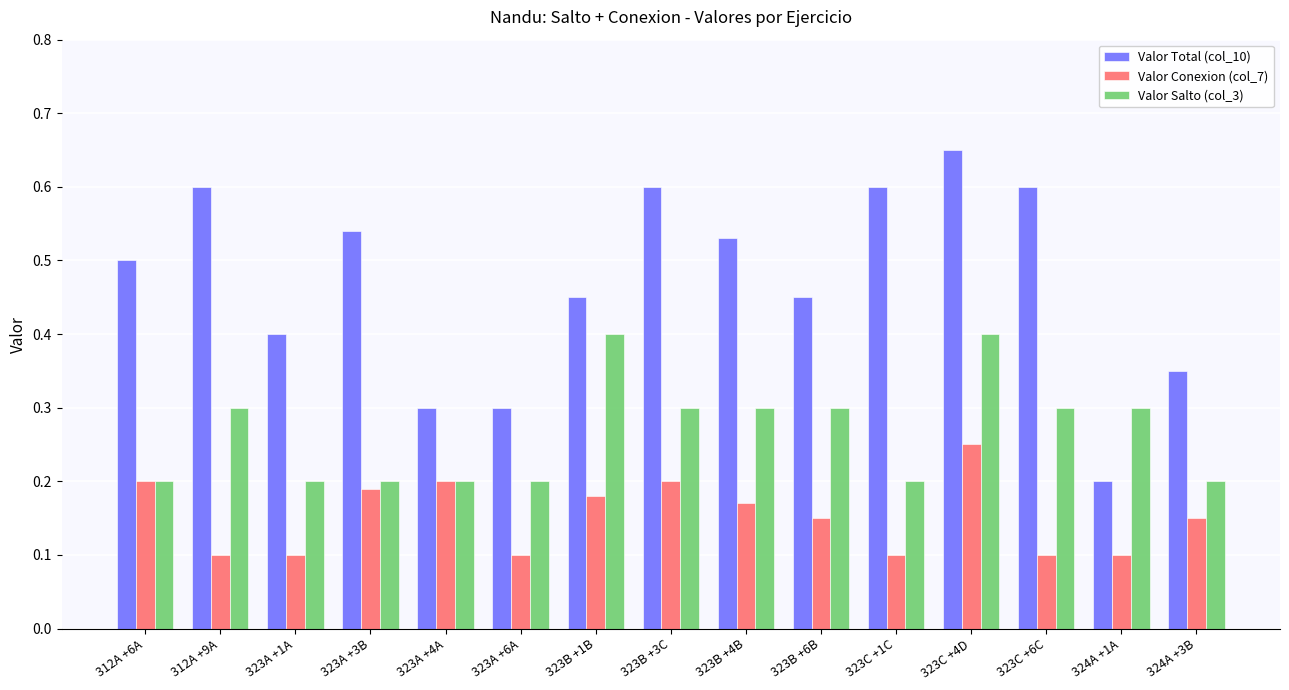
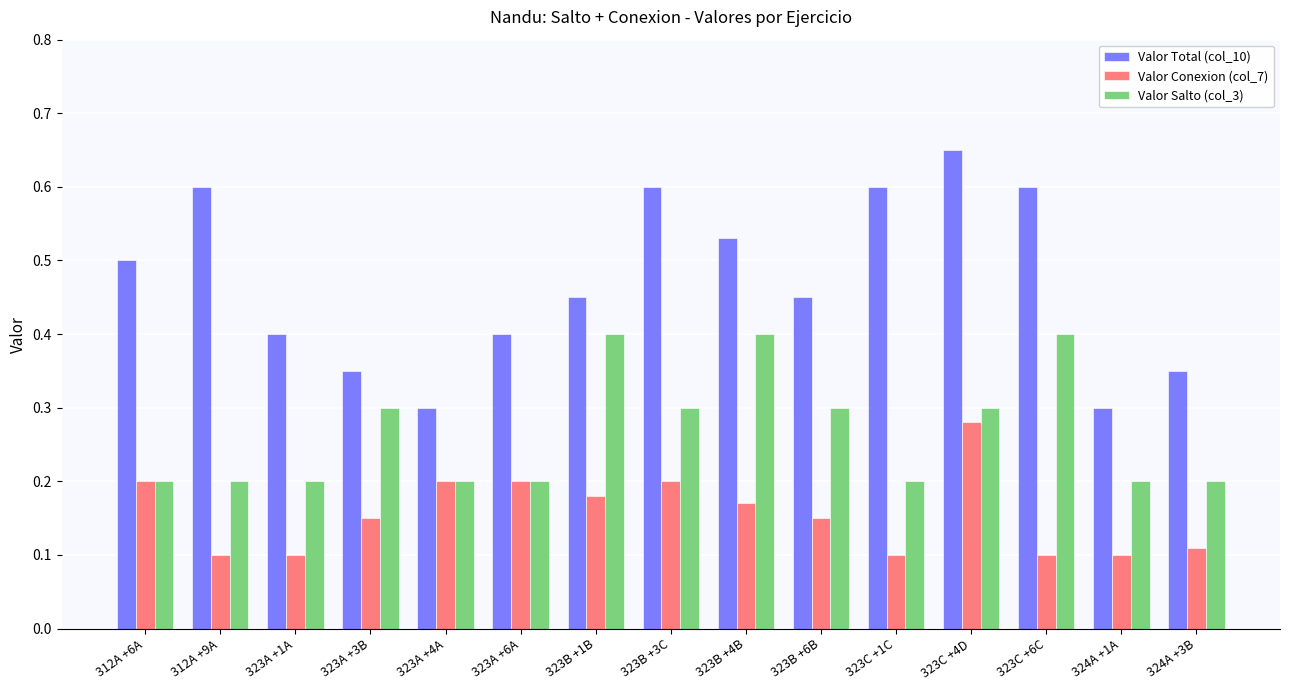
  {
    "Valor Total (col_10)": {
      "312A +6A": 0.50,
      "312A +9A": 0.60,
      "323A +1A": 0.40,
-     "323A +3B": 0.54,
+     "323A +3B": 0.35,
      "323A +4A": 0.30,
-     "323A +6A": 0.3,
+     "323A +6A": 0.4,
      "323B +1B": 0.45,
      "323B +3C": 0.60,
      "323B +4B": 0.53,
      "323B +6B": 0.45,
      "323C +1C": 0.60,
      "323C +4D": 0.65,
      "323C +6C": 0.60,
-     "324A +1A": 0.2,
+     "324A +1A": 0.3,
      "324A +3B": 0.35
    },
    "Valor Conexion (col_7)": {
      "312A +6A": 0.20,
      "312A +9A": 0.10,
      "323A +1A": 0.10,
-     "323A +3B": 0.19,
+     "323A +3B": 0.15,
      "323A +4A": 0.20,
-     "323A +6A": 0.1,
+     "323A +6A": 0.2,
      "323B +1B": 0.18,
      "323B +3C": 0.20,
      "323B +4B": 0.17,
      "323B +6B": 0.15,
      "323C +1C": 0.10,
-     "323C +4D": 0.25,
+     "323C +4D": 0.28,
      "323C +6C": 0.10,
      "324A +1A": 0.10,
-     "324A +3B": 0.15
+     "324A +3B": 0.11
    },
    "Valor Salto (col_3)": {
      "312A +6A": 0.2,
-     "312A +9A": 0.3,
+     "312A +9A": 0.2,
      "323A +1A": 0.2,
-     "323A +3B": 0.2,
+     "323A +3B": 0.3,
      "323A +4A": 0.2,
      "323A +6A": 0.2,
      "323B +1B": 0.4,
      "323B +3C": 0.3,
-     "323B +4B": 0.3,
+     "323B +4B": 0.4,
      "323B +6B": 0.3,
      "323C +1C": 0.2,
-     "323C +4D": 0.4,
-     "323C +6C": 0.3,
-     "324A +1A": 0.3,
+     "323C +4D": 0.3,
+     "323C +6C": 0.4,
+     "324A +1A": 0.2,
      "324A +3B": 0.2
    }
  }
